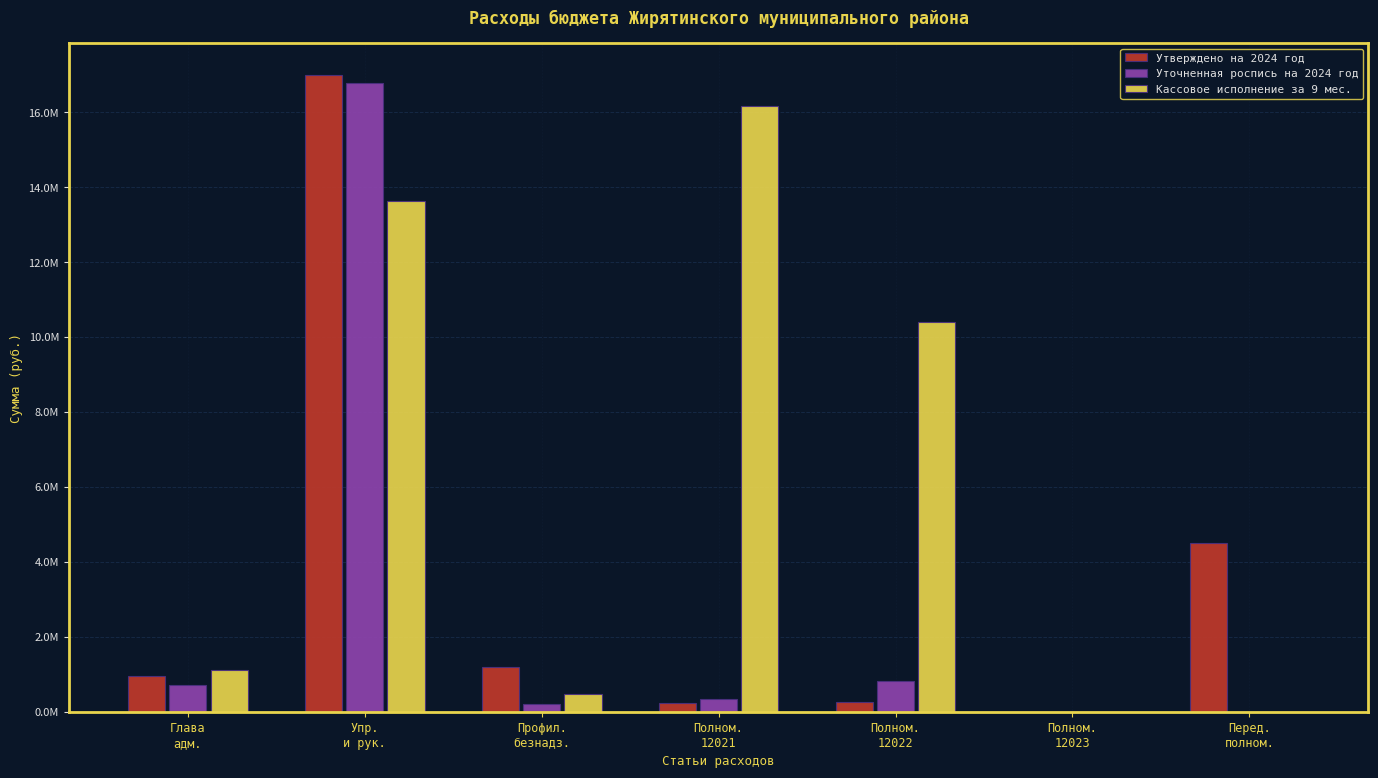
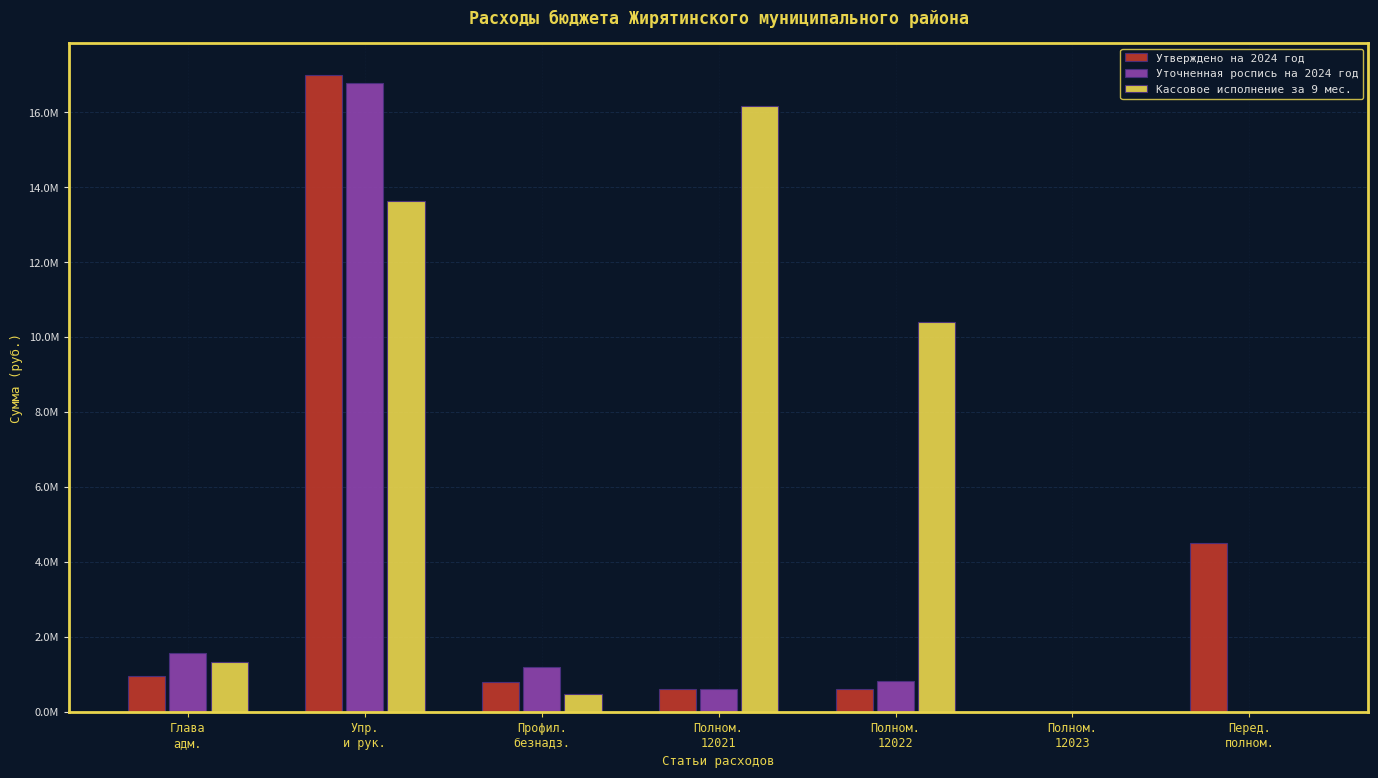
  {
    "Утверждено на 2024 год": {
      "Глава адм.": 1000000,
      "Упр. и рук.": 17000000,
-     "Профил. безнадз.": 1200000,
-     "Полном. 12021": 200000,
-     "Полном. 12022": 300000,
+     "Профил. безнадз.": 800000,
+     "Полном. 12021": 600000,
+     "Полном. 12022": 600000,
      "Перед. полном.": 4500000
    },
    "Уточненная роспись на 2024 год": {
-     "Глава адм.": 700000,
+     "Глава адм.": 1600000,
      "Упр. и рук.": 16800000,
-     "Профил. безнадз.": 200000,
-     "Полном. 12021": 300000,
+     "Профил. безнадз.": 1200000,
+     "Полном. 12021": 600000,
      "Полном. 12022": 800000
    },
    "Кассовое исполнение за 9 мес.": {
-     "Глава адм.": 1100000,
+     "Глава адм.": 1300000,
      "Упр. и рук.": 13600000,
      "Профил. безнадз.": 500000,
      "Полном. 12021": 16200000,
      "Полном. 12022": 10400000,
      "Полном. 12023": 0,
      "Перед. полном.": 0
    }
  }
